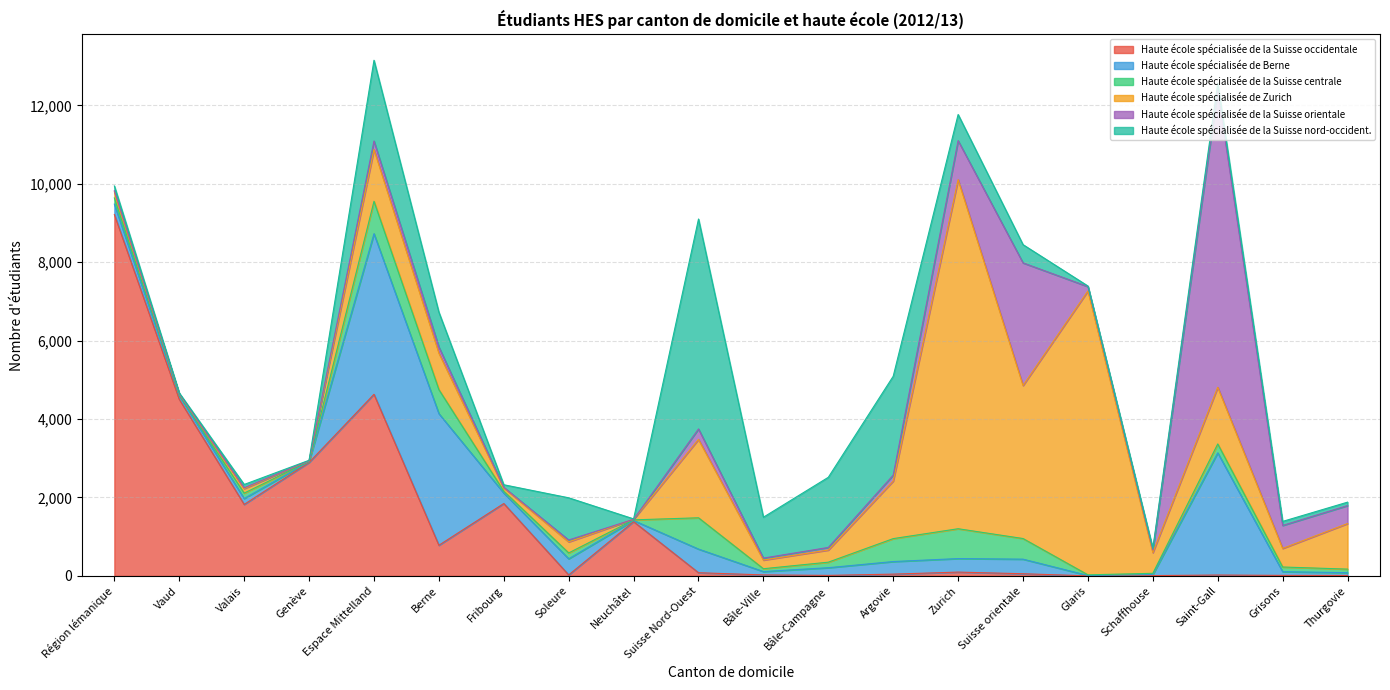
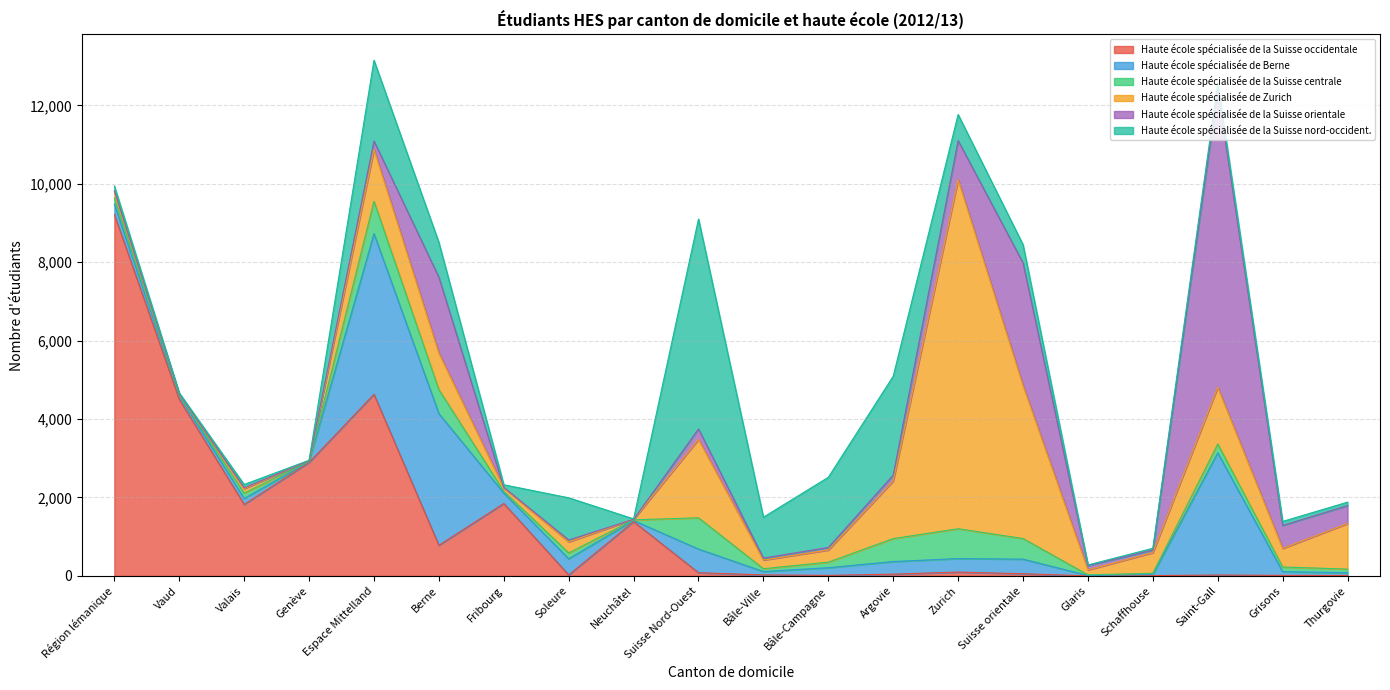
  {
    "Haute école spécialisée de la Suisse occidentale": {
      "Région lémanique": "9,200",
      "Vaud": "4,500",
      "Valais": "1,800",
      "Espace Mittelland": "4,600",
      "Berne": "800",
      "Fribourg": "1,800",
      "Soleure": "0",
      "Suisse Nord-Ouest": "100",
      "Bâle-Ville": "0",
      "Bâle-Campagne": "0",
      "Argovie": "0",
      "Zurich": "100",
      "Suisse orientale": "100",
      "Saint-Gall": "0",
      "Grisons": "0",
      "Thurgovie": "0"
    },
    "Haute école spécialisée de Berne": {
      "Région lémanique": "300",
      "Valais": "200",
      "Espace Mittelland": "4,100",
      "Berne": "3,400",
      "Soleure": "400",
      "Suisse Nord-Ouest": "600",
      "Bâle-Ville": "100",
      "Bâle-Campagne": "200",
      "Argovie": "300",
      "Zurich": "300",
      "Suisse orientale": "400",
      "Saint-Gall": "3,100",
      "Grisons": "100",
      "Thurgovie": "100"
    },
    "Haute école spécialisée de Zurich": {
      "Espace Mittelland": "1,300",
      "Berne": "900",
      "Suisse Nord-Ouest": "2,000",
      "Bâle-Campagne": "300",
      "Argovie": "1,500",
      "Zurich": "8,900",
      "Suisse orientale": "3,900",
-     "Glaris": "7,200",
+     "Glaris": "100",
      "Schaffhouse": "500",
      "Saint-Gall": "1,400",
      "Grisons": "500",
      "Thurgovie": "1,200"
    },
    "Haute école spécialisée de la Suisse orientale": {
      "Espace Mittelland": "200",
-     "Berne": "200",
+     "Berne": "1,900",
      "Suisse Nord-Ouest": "300",
      "Bâle-Campagne": "100",
      "Argovie": "200",
      "Zurich": "1,000",
      "Suisse orientale": "3,100",
      "Grisons": "600",
      "Thurgovie": "500"
    }
  }
